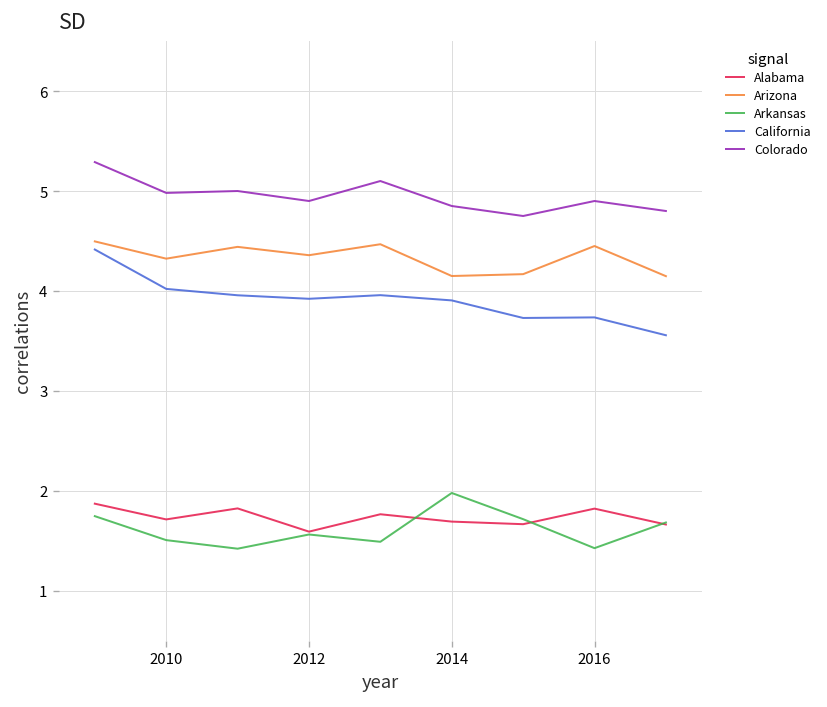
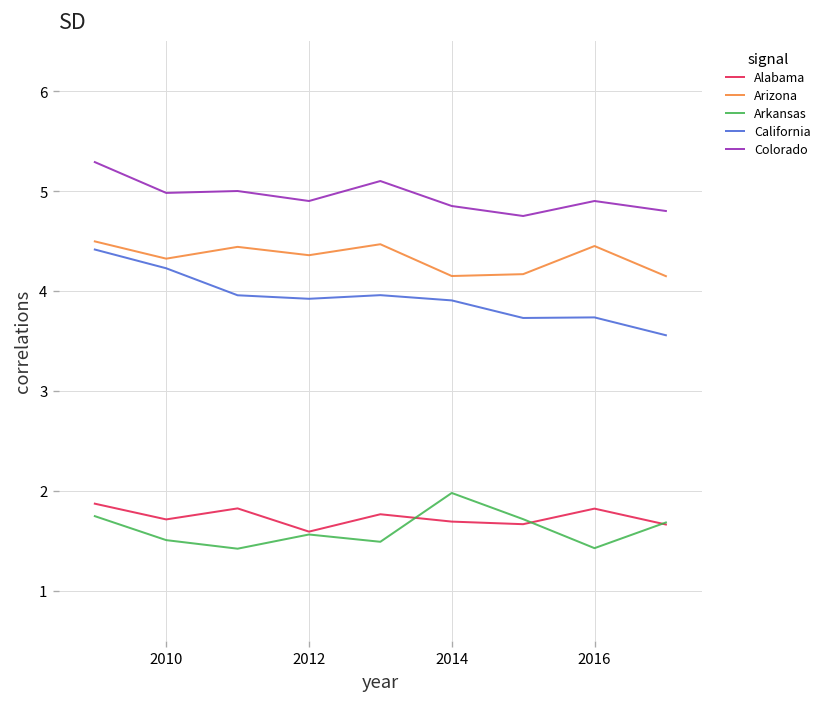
  {
    "Alabama": {
      "2010": 1.7,
      "2014": 1.7,
      "2016": 1.8
    },
    "Arizona": {
      "2010": 4.3,
      "2012": 4.4,
      "2014": 4.1,
      "2016": 4.4
    },
    "Arkansas": {
      "2010": 1.5,
      "2014": 2.0,
      "2016": 1.4
    },
    "California": {
-     "2010": 4.0,
+     "2010": 4.2,
      "2012": 3.9,
      "2014": 3.9,
      "2016": 3.7
    },
    "Colorado": {
      "2010": 5.0,
      "2012": 4.9,
      "2014": 4.9,
      "2016": 4.9
    }
  }
